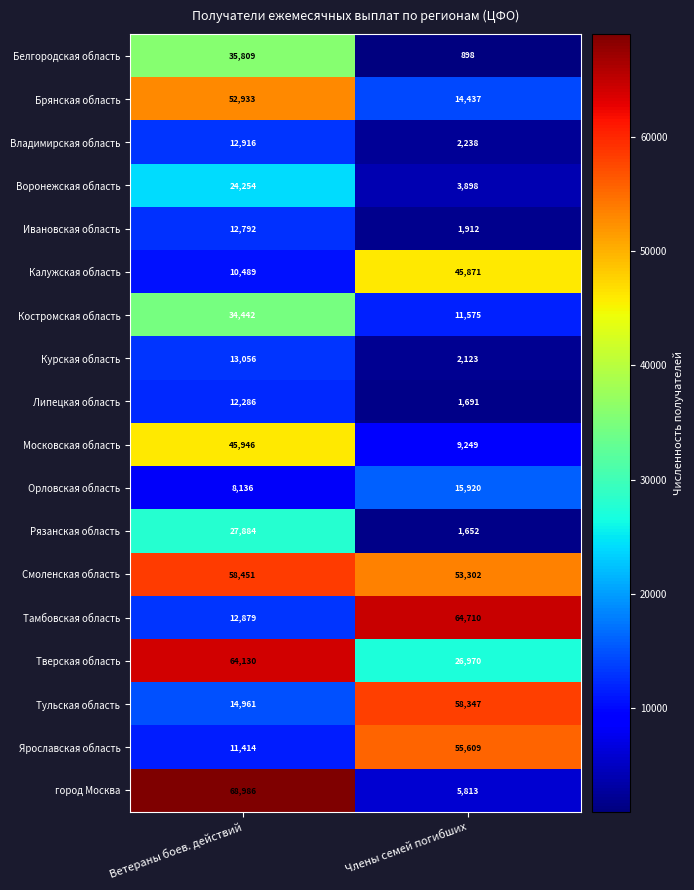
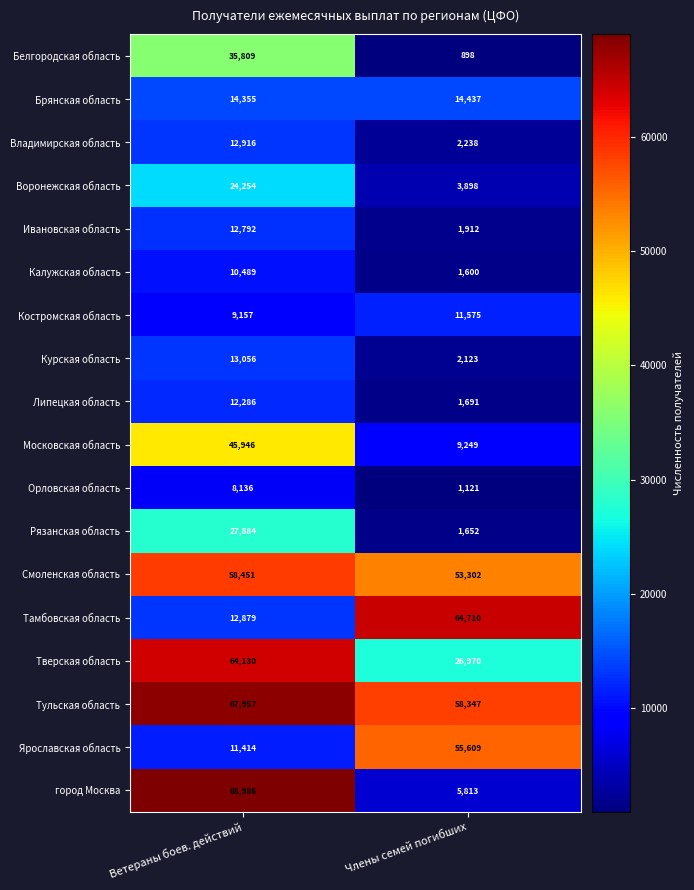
  {
    "Белгородская область": {
      "Ветераны боев. действий": "35,809",
      "Члены семей погибших": "898"
    },
    "Брянская область": {
-     "Ветераны боев. действий": "52,933",
+     "Ветераны боев. действий": "14,355",
      "Члены семей погибших": "14,437"
    },
    "Владимирская область": {
      "Ветераны боев. действий": "12,916",
      "Члены семей погибших": "2,238"
    },
    "Воронежская область": {
      "Ветераны боев. действий": "24,254",
      "Члены семей погибших": "3,898"
    },
    "Ивановская область": {
      "Ветераны боев. действий": "12,792",
      "Члены семей погибших": "1,912"
    },
    "Калужская область": {
      "Ветераны боев. действий": "10,489",
-     "Члены семей погибших": "45,871"
+     "Члены семей погибших": "1,600"
    },
    "Костромская область": {
-     "Ветераны боев. действий": "34,442",
+     "Ветераны боев. действий": "9,157",
      "Члены семей погибших": "11,575"
    },
    "Курская область": {
      "Ветераны боев. действий": "13,056",
      "Члены семей погибших": "2,123"
    },
    "Липецкая область": {
      "Ветераны боев. действий": "12,286",
      "Члены семей погибших": "1,691"
    },
    "Московская область": {
      "Ветераны боев. действий": "45,946",
      "Члены семей погибших": "9,249"
    },
    "Орловская область": {
      "Ветераны боев. действий": "8,136",
-     "Члены семей погибших": "15,920"
+     "Члены семей погибших": "1,121"
    },
    "Рязанская область": {
      "Ветераны боев. действий": "27,884",
      "Члены семей погибших": "1,652"
    },
    "Смоленская область": {
      "Ветераны боев. действий": "58,451",
      "Члены семей погибших": "53,302"
    },
    "Тамбовская область": {
      "Ветераны боев. действий": "12,879",
      "Члены семей погибших": "64,710"
    },
    "Тверская область": {
      "Ветераны боев. действий": "64,130",
      "Члены семей погибших": "26,970"
    },
    "Тульская область": {
-     "Ветераны боев. действий": "14,961",
+     "Ветераны боев. действий": "67,957",
      "Члены семей погибших": "58,347"
    },
    "Ярославская область": {
      "Ветераны боев. действий": "11,414",
      "Члены семей погибших": "55,609"
    },
    "город Москва": {
      "Ветераны боев. действий": "68,986",
      "Члены семей погибших": "5,813"
    }
  }
